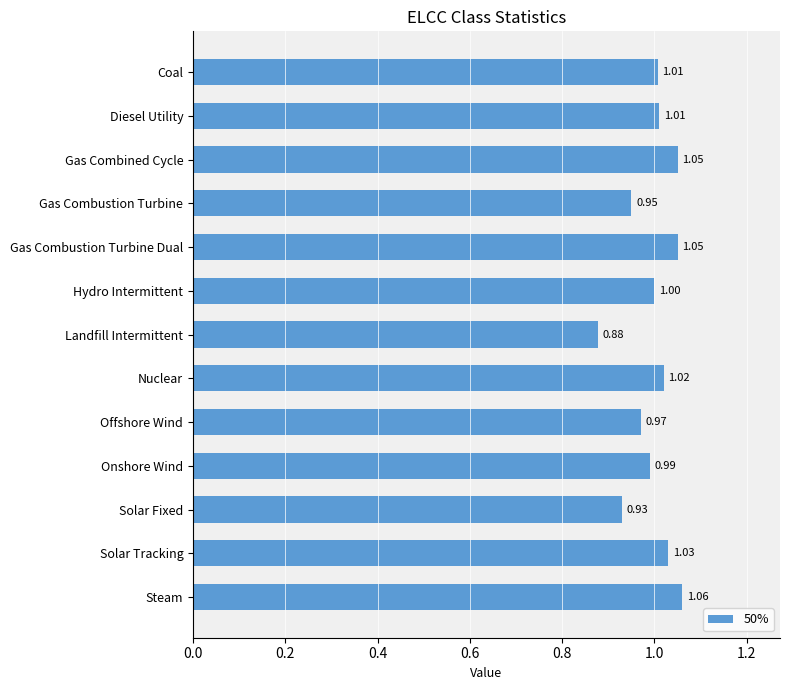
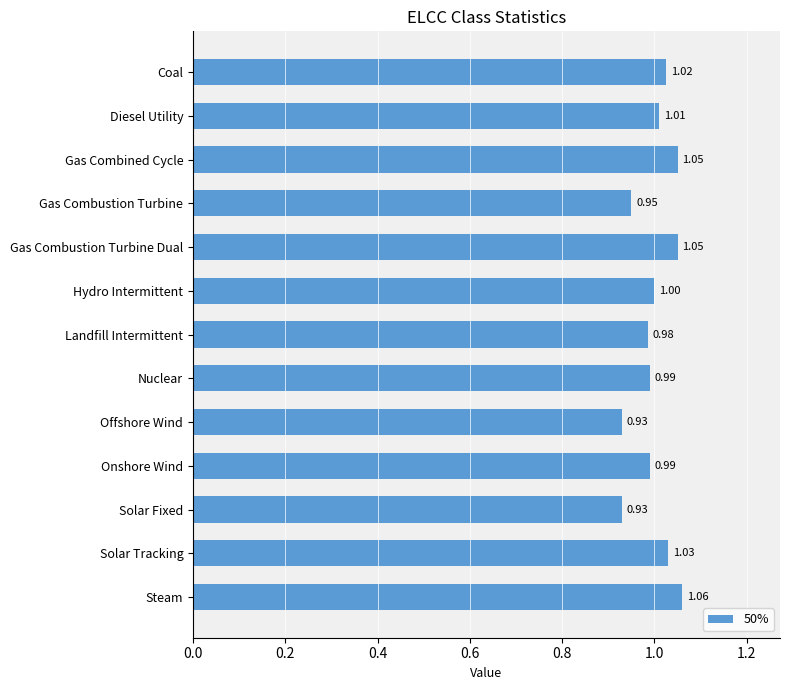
  {
-   "Coal": 1.01,
+   "Coal": 1.02,
    "Diesel Utility": 1.01,
    "Gas Combined Cycle": 1.05,
    "Gas Combustion Turbine": 0.95,
    "Gas Combustion Turbine Dual": 1.05,
    "Hydro Intermittent": 1.00,
-   "Landfill Intermittent": 0.88,
-   "Nuclear": 1.02,
-   "Offshore Wind": 0.97,
+   "Landfill Intermittent": 0.98,
+   "Nuclear": 0.99,
+   "Offshore Wind": 0.93,
    "Onshore Wind": 0.99,
    "Solar Fixed": 0.93,
    "Solar Tracking": 1.03,
    "Steam": 1.06
  }
